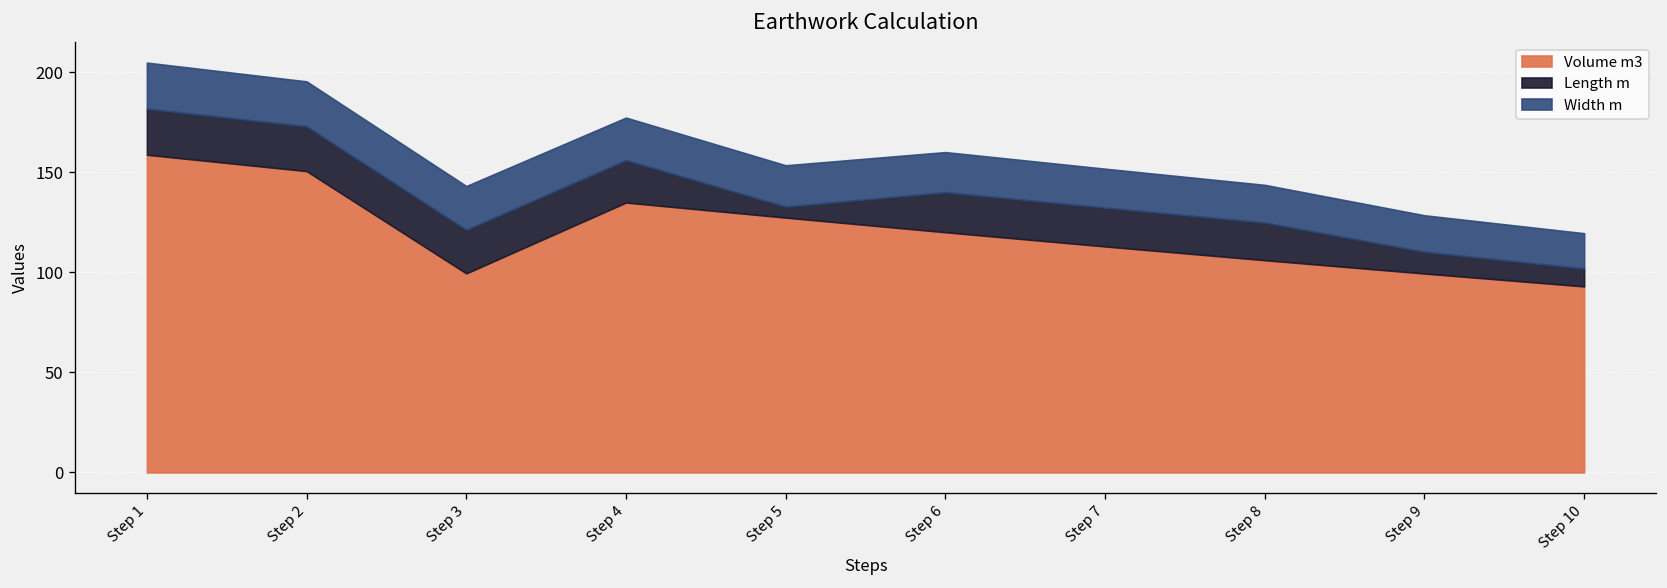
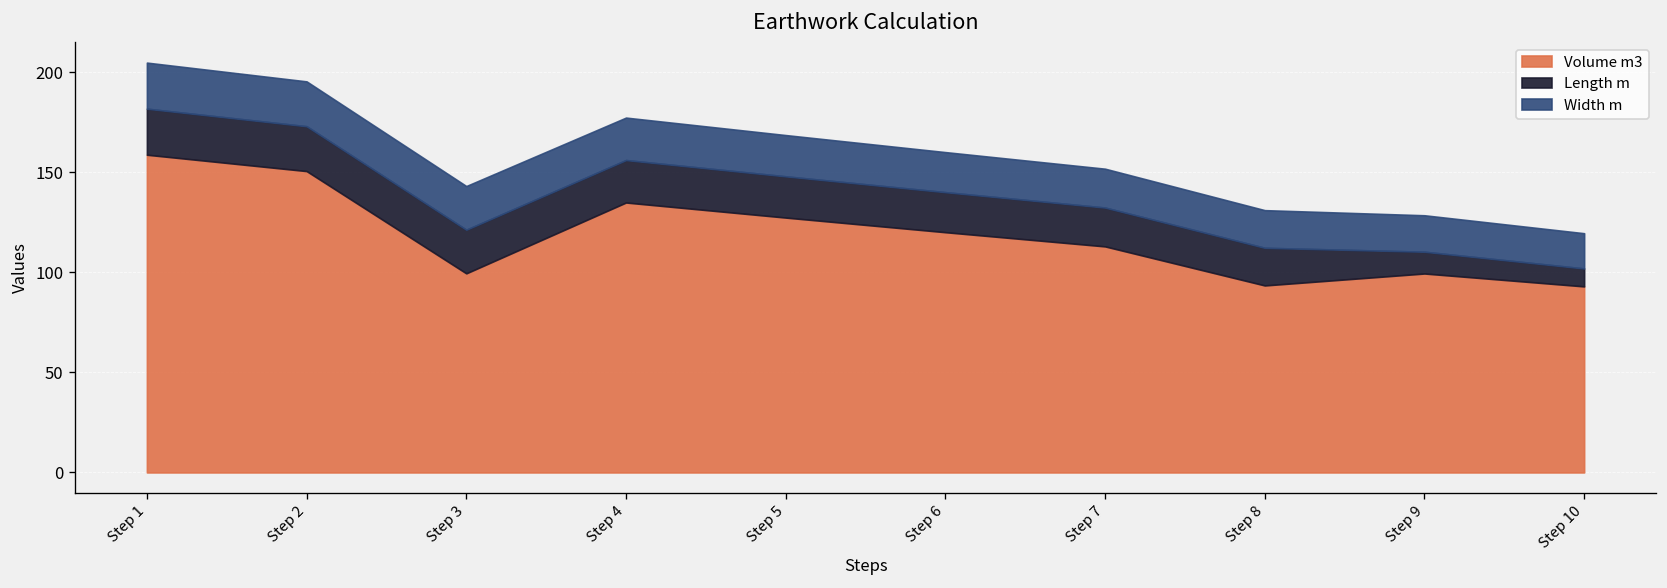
  {
    "Volume m3": {
      "Step 1": 159,
      "Step 2": 151,
      "Step 3": 99,
      "Step 4": 135,
      "Step 5": 127,
      "Step 6": 120,
      "Step 7": 113,
-     "Step 8": 106,
+     "Step 8": 93,
      "Step 9": 99,
      "Step 10": 93
    },
    "Length m": {
      "Step 1": 23,
      "Step 2": 22,
      "Step 3": 22,
      "Step 4": 21,
-     "Step 5": 6,
+     "Step 5": 21,
      "Step 6": 20,
      "Step 7": 19,
      "Step 8": 19,
      "Step 9": 11,
      "Step 10": 9
    },
    "Width m": {
      "Step 1": 23,
      "Step 2": 22,
      "Step 3": 22,
      "Step 4": 21,
      "Step 5": 21,
      "Step 6": 20,
      "Step 7": 19,
      "Step 8": 19,
      "Step 9": 18,
      "Step 10": 18
    }
  }
